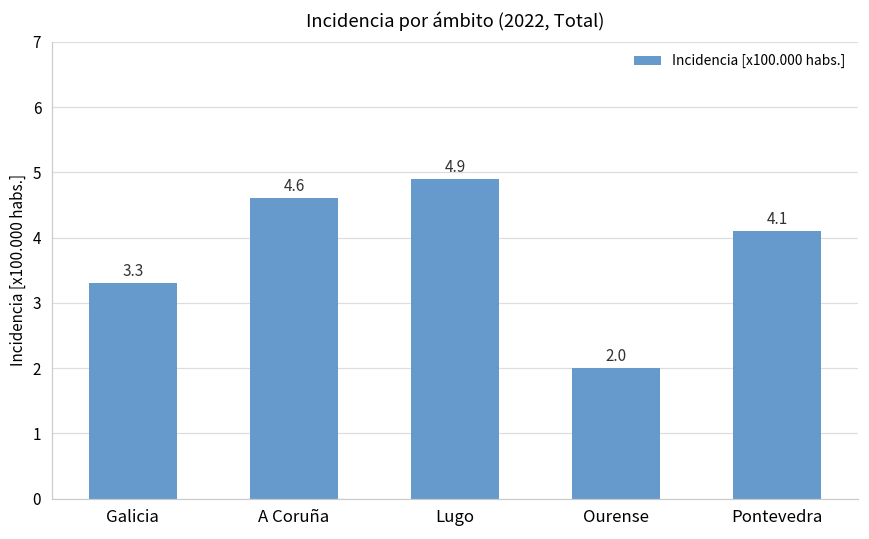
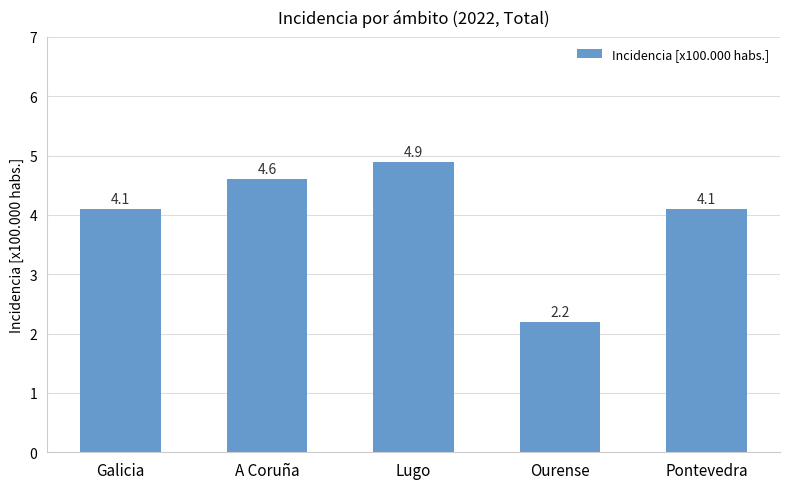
  {
-   "Galicia": 3.3,
+   "Galicia": 4.1,
    "A Coruña": 4.6,
    "Lugo": 4.9,
-   "Ourense": 2.0,
+   "Ourense": 2.2,
    "Pontevedra": 4.1
  }
